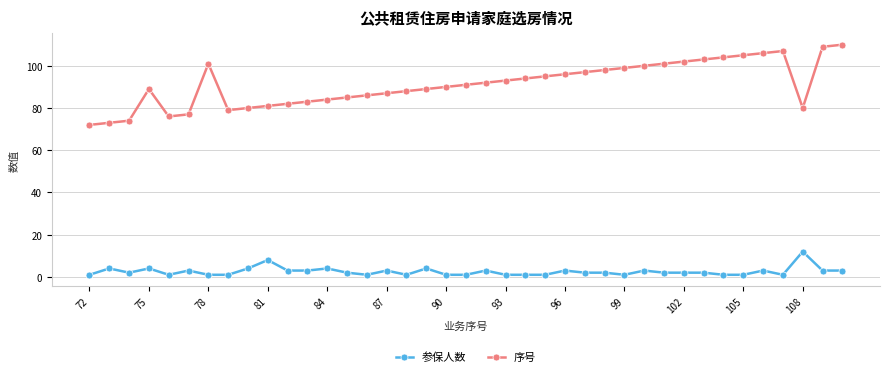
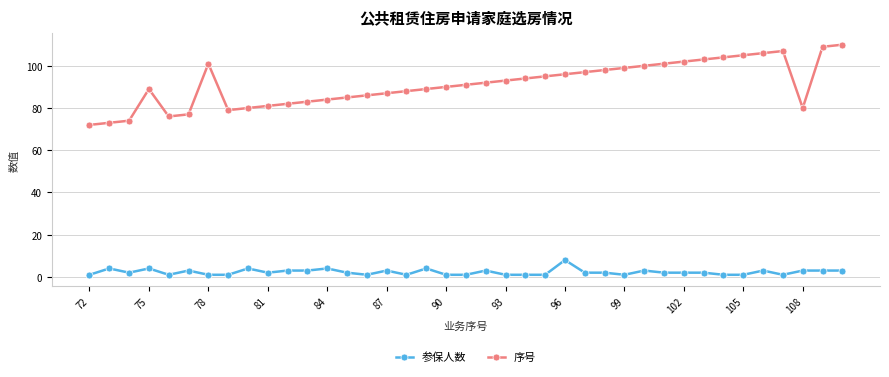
  {
    "参保人数": {
      "72": 1,
      "75": 4,
      "78": 1,
-     "81": 8,
+     "81": 2,
      "84": 4,
      "87": 3,
      "90": 1,
      "93": 1,
-     "96": 3,
+     "96": 8,
      "99": 1,
      "102": 2,
      "105": 1,
-     "108": 12
+     "108": 3
    },
    "序号": {
      "72": 72,
      "75": 89,
      "78": 101,
      "81": 81,
      "84": 84,
      "87": 87,
      "90": 90,
      "93": 93,
      "96": 96,
      "99": 99,
      "102": 102,
      "105": 105,
      "108": 80
    }
  }
